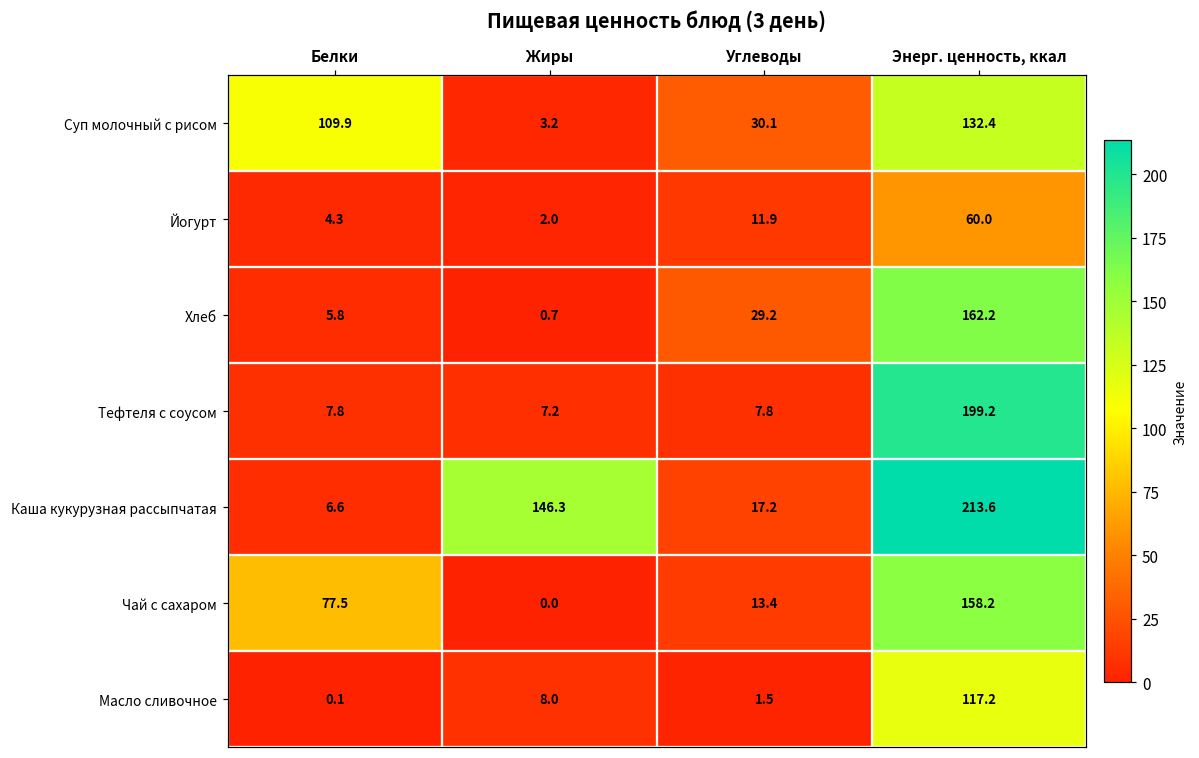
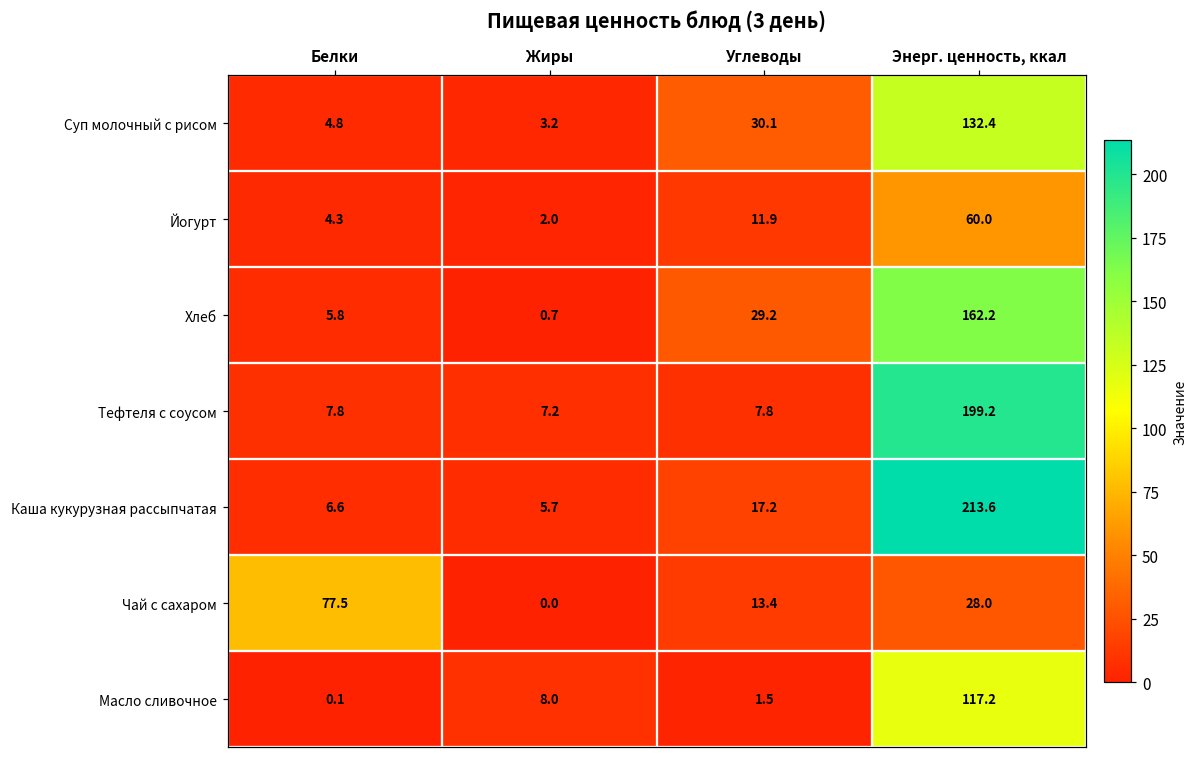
  {
    "Суп молочный с рисом": {
-     "Белки": 109.9,
+     "Белки": 4.8,
      "Жиры": 3.2,
      "Углеводы": 30.1,
      "Энерг. ценность, ккал": 132.4
    },
    "Йогурт": {
      "Белки": 4.3,
      "Жиры": 2.0,
      "Углеводы": 11.9,
      "Энерг. ценность, ккал": 60.0
    },
    "Хлеб": {
      "Белки": 5.8,
      "Жиры": 0.7,
      "Углеводы": 29.2,
      "Энерг. ценность, ккал": 162.2
    },
    "Тефтеля с соусом": {
      "Белки": 7.8,
      "Жиры": 7.2,
      "Углеводы": 7.8,
      "Энерг. ценность, ккал": 199.2
    },
    "Каша кукурузная рассыпчатая": {
      "Белки": 6.6,
-     "Жиры": 146.3,
+     "Жиры": 5.7,
      "Углеводы": 17.2,
      "Энерг. ценность, ккал": 213.6
    },
    "Чай с сахаром": {
      "Белки": 77.5,
      "Жиры": 0.0,
      "Углеводы": 13.4,
-     "Энерг. ценность, ккал": 158.2
+     "Энерг. ценность, ккал": 28.0
    },
    "Масло сливочное": {
      "Белки": 0.1,
      "Жиры": 8.0,
      "Углеводы": 1.5,
      "Энерг. ценность, ккал": 117.2
    }
  }
